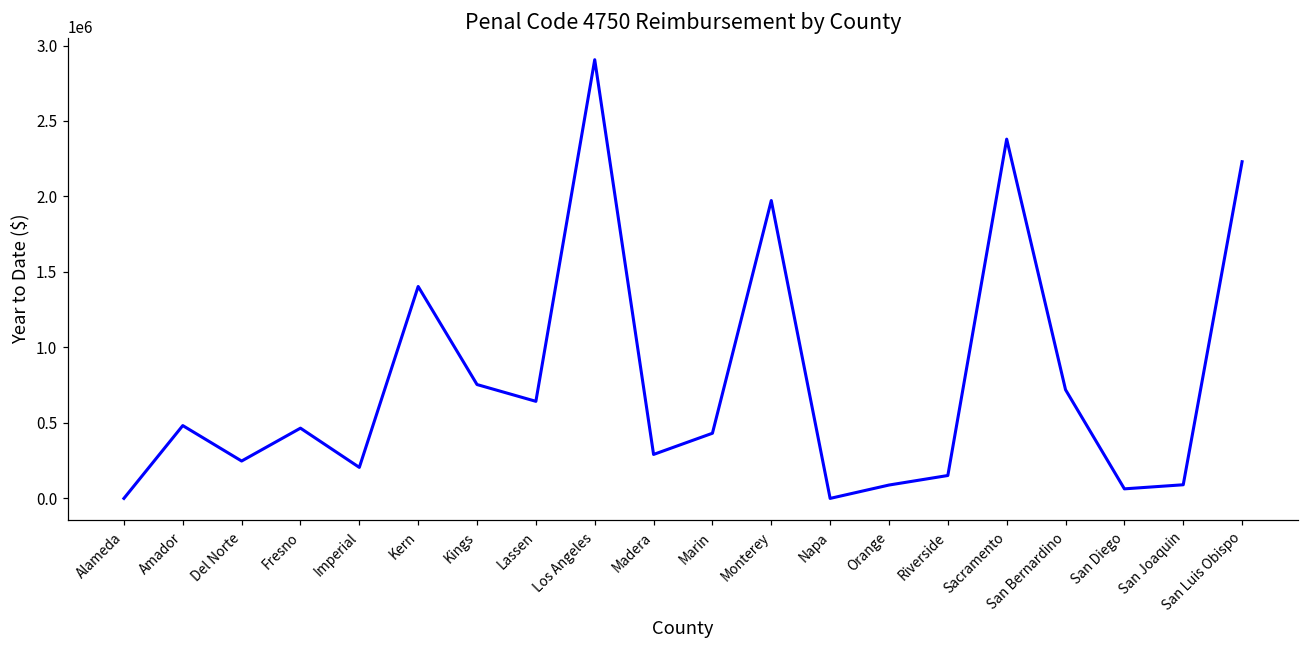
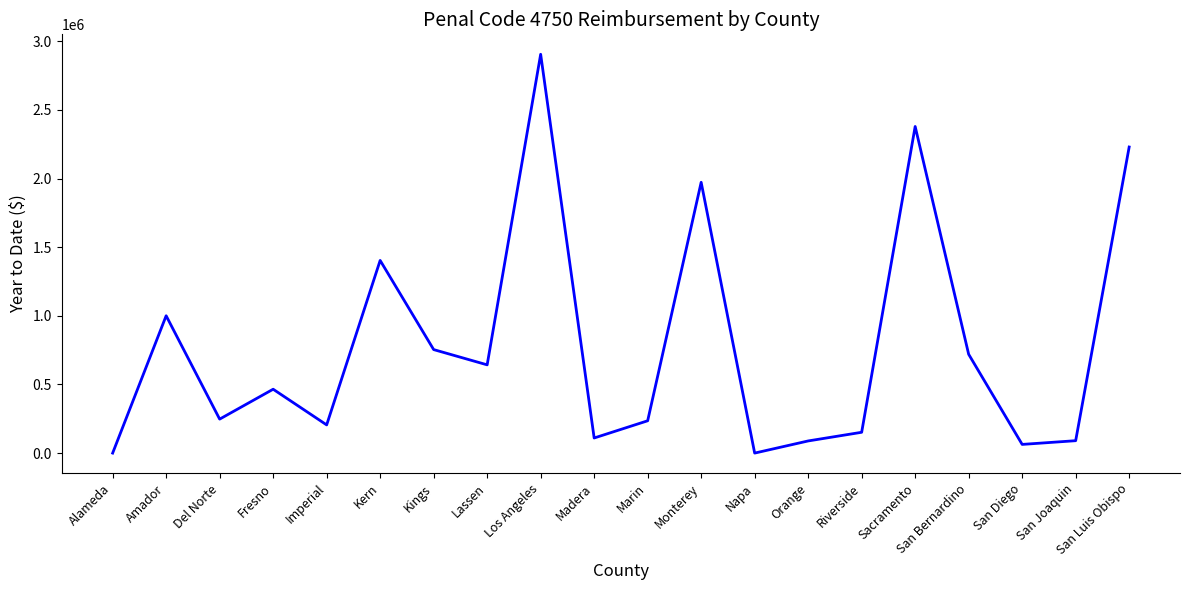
  {
    "Alameda": 0,
-   "Amador": 480000,
+   "Amador": 1000000,
    "Del Norte": 250000,
    "Fresno": 470000,
    "Imperial": 210000,
    "Kern": 1400000,
    "Kings": 750000,
    "Lassen": 640000,
    "Los Angeles": 2910000,
-   "Madera": 290000,
-   "Marin": 430000,
+   "Madera": 110000,
+   "Marin": 240000,
    "Monterey": 1970000,
    "Napa": 0,
    "Orange": 90000,
    "Riverside": 150000,
    "Sacramento": 2380000,
    "San Bernardino": 720000,
    "San Diego": 60000,
    "San Joaquin": 90000,
    "San Luis Obispo": 2230000
  }
